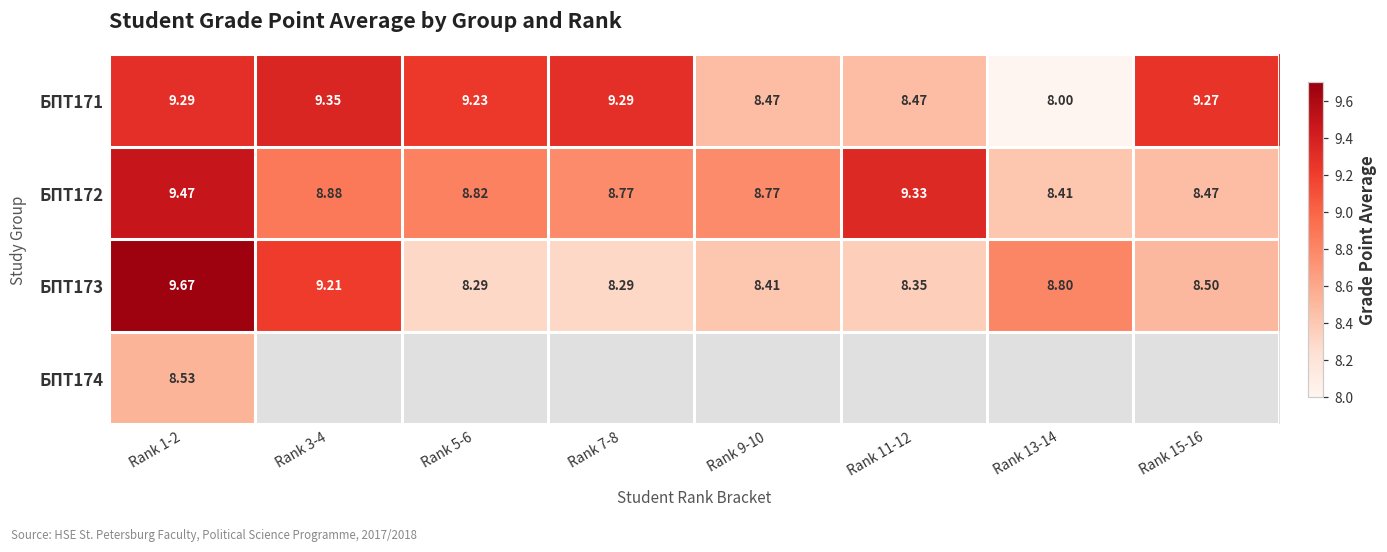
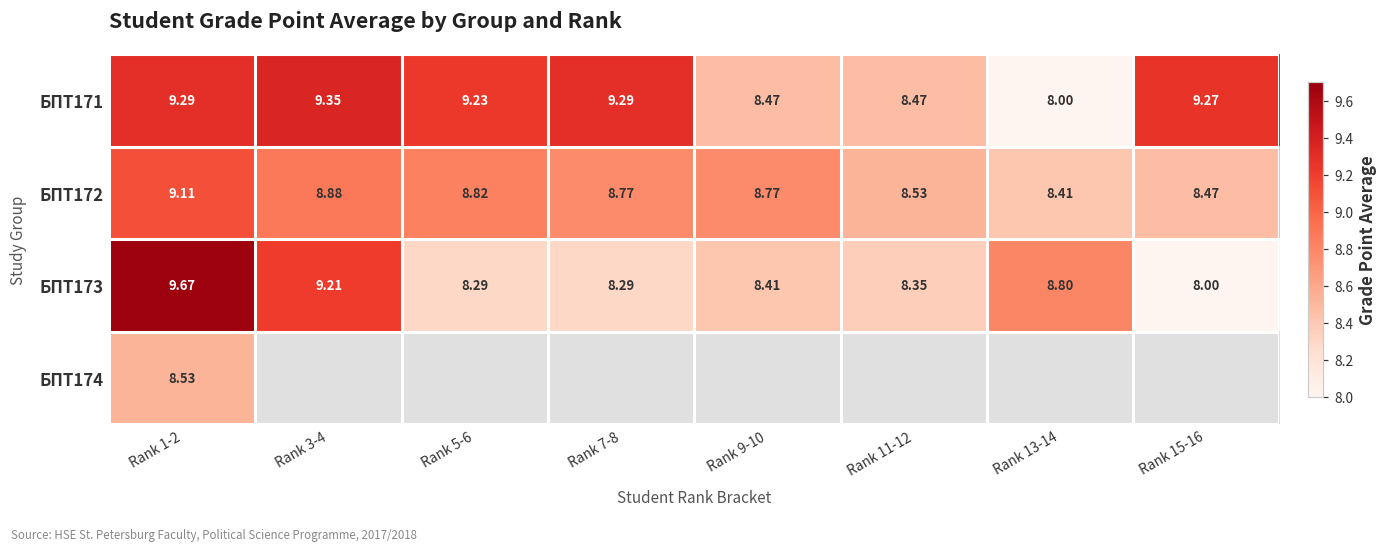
  {
    "БПТ171": {
      "Rank 1-2": 9.29,
      "Rank 3-4": 9.35,
      "Rank 5-6": 9.23,
      "Rank 7-8": 9.29,
      "Rank 9-10": 8.47,
      "Rank 11-12": 8.47,
      "Rank 13-14": 8.00,
      "Rank 15-16": 9.27
    },
    "БПТ172": {
-     "Rank 1-2": 9.47,
+     "Rank 1-2": 9.11,
      "Rank 3-4": 8.88,
      "Rank 5-6": 8.82,
      "Rank 7-8": 8.77,
      "Rank 9-10": 8.77,
-     "Rank 11-12": 9.33,
+     "Rank 11-12": 8.53,
      "Rank 13-14": 8.41,
      "Rank 15-16": 8.47
    },
    "БПТ173": {
      "Rank 1-2": 9.67,
      "Rank 3-4": 9.21,
      "Rank 5-6": 8.29,
      "Rank 7-8": 8.29,
      "Rank 9-10": 8.41,
      "Rank 11-12": 8.35,
      "Rank 13-14": 8.80,
-     "Rank 15-16": 8.50
+     "Rank 15-16": 8.00
    },
    "БПТ174": {
      "Rank 1-2": 8.53
    }
  }
